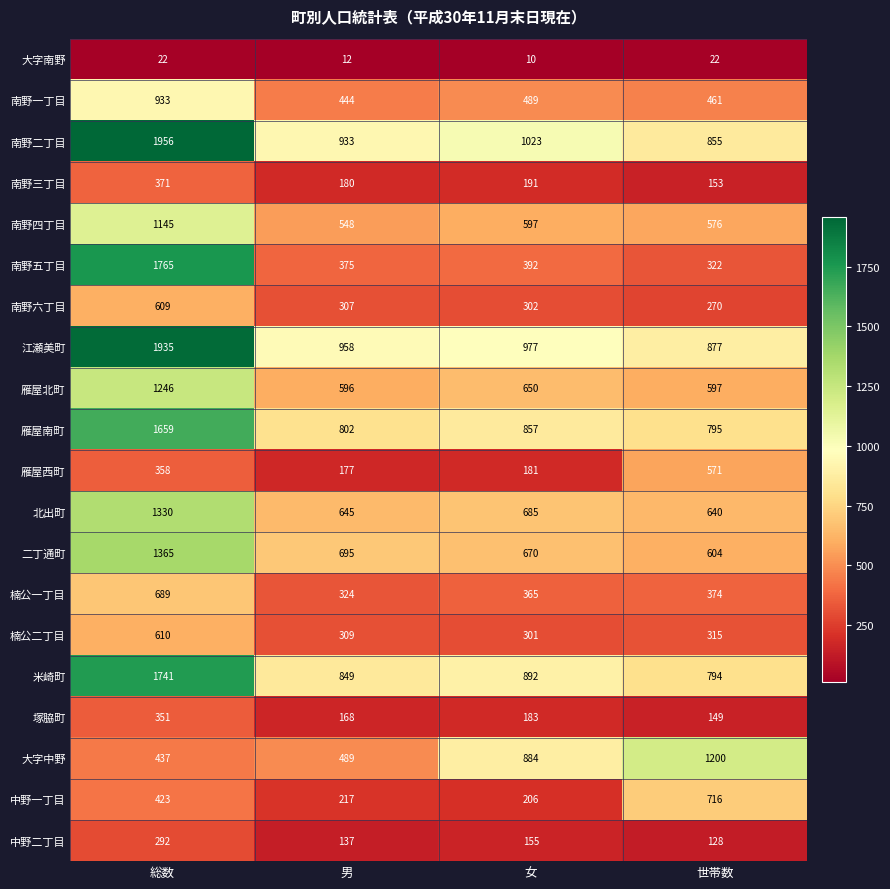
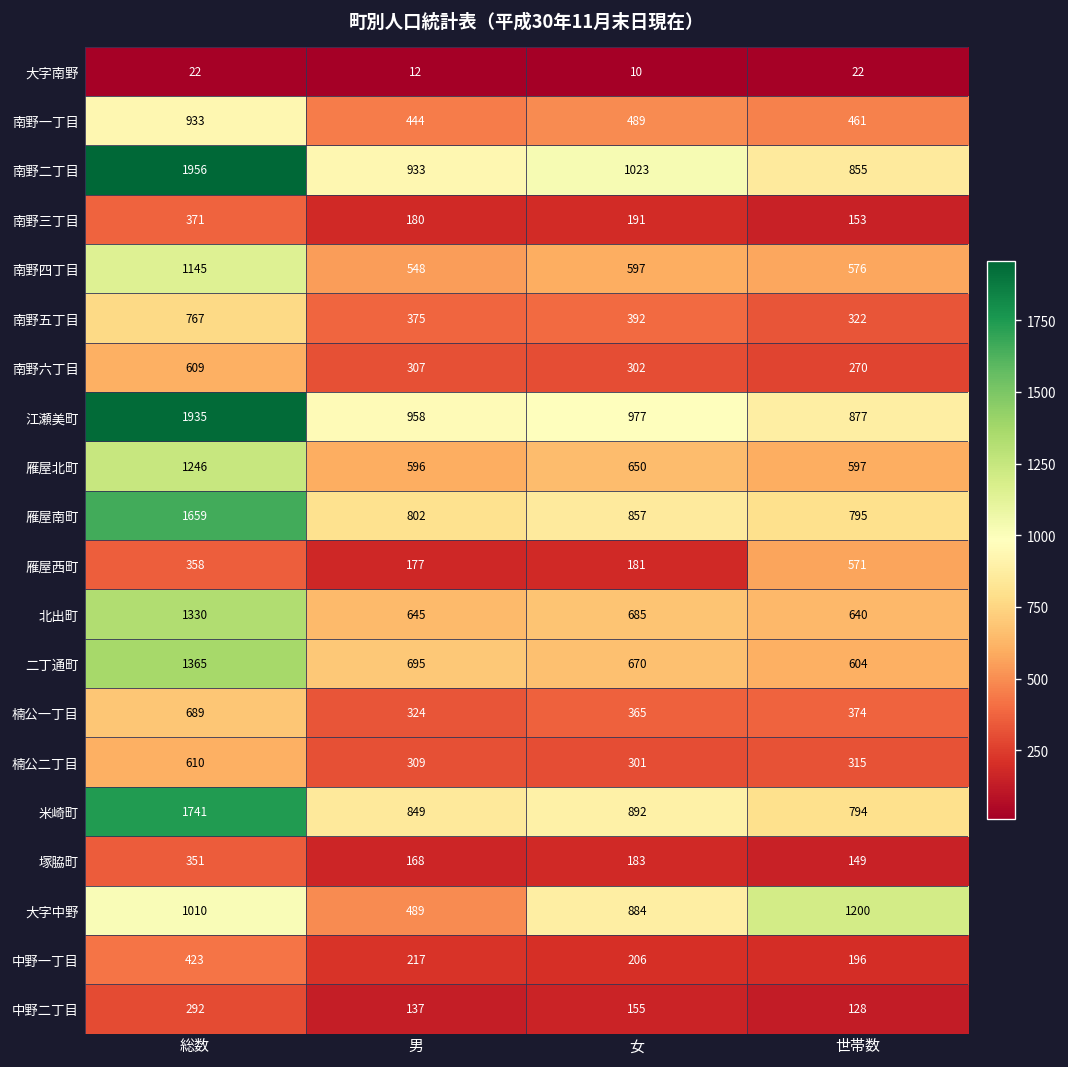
  {
    "大字南野": {
      "総数": 22,
      "男": 12,
      "女": 10,
      "世帯数": 22
    },
    "南野一丁目": {
      "総数": 933,
      "男": 444,
      "女": 489,
      "世帯数": 461
    },
    "南野二丁目": {
      "総数": 1956,
      "男": 933,
      "女": 1023,
      "世帯数": 855
    },
    "南野三丁目": {
      "総数": 371,
      "男": 180,
      "女": 191,
      "世帯数": 153
    },
    "南野四丁目": {
      "総数": 1145,
      "男": 548,
      "女": 597,
      "世帯数": 576
    },
    "南野五丁目": {
-     "総数": 1765,
+     "総数": 767,
      "男": 375,
      "女": 392,
      "世帯数": 322
    },
    "南野六丁目": {
      "総数": 609,
      "男": 307,
      "女": 302,
      "世帯数": 270
    },
    "江瀬美町": {
      "総数": 1935,
      "男": 958,
      "女": 977,
      "世帯数": 877
    },
    "雁屋北町": {
      "総数": 1246,
      "男": 596,
      "女": 650,
      "世帯数": 597
    },
    "雁屋南町": {
      "総数": 1659,
      "男": 802,
      "女": 857,
      "世帯数": 795
    },
    "雁屋西町": {
      "総数": 358,
      "男": 177,
      "女": 181,
      "世帯数": 571
    },
    "北出町": {
      "総数": 1330,
      "男": 645,
      "女": 685,
      "世帯数": 640
    },
    "二丁通町": {
      "総数": 1365,
      "男": 695,
      "女": 670,
      "世帯数": 604
    },
    "楠公一丁目": {
      "総数": 689,
      "男": 324,
      "女": 365,
      "世帯数": 374
    },
    "楠公二丁目": {
      "総数": 610,
      "男": 309,
      "女": 301,
      "世帯数": 315
    },
    "米崎町": {
      "総数": 1741,
      "男": 849,
      "女": 892,
      "世帯数": 794
    },
    "塚脇町": {
      "総数": 351,
      "男": 168,
      "女": 183,
      "世帯数": 149
    },
    "大字中野": {
-     "総数": 437,
+     "総数": 1010,
      "男": 489,
      "女": 884,
      "世帯数": 1200
    },
    "中野一丁目": {
      "総数": 423,
      "男": 217,
      "女": 206,
-     "世帯数": 716
+     "世帯数": 196
    },
    "中野二丁目": {
      "総数": 292,
      "男": 137,
      "女": 155,
      "世帯数": 128
    }
  }
